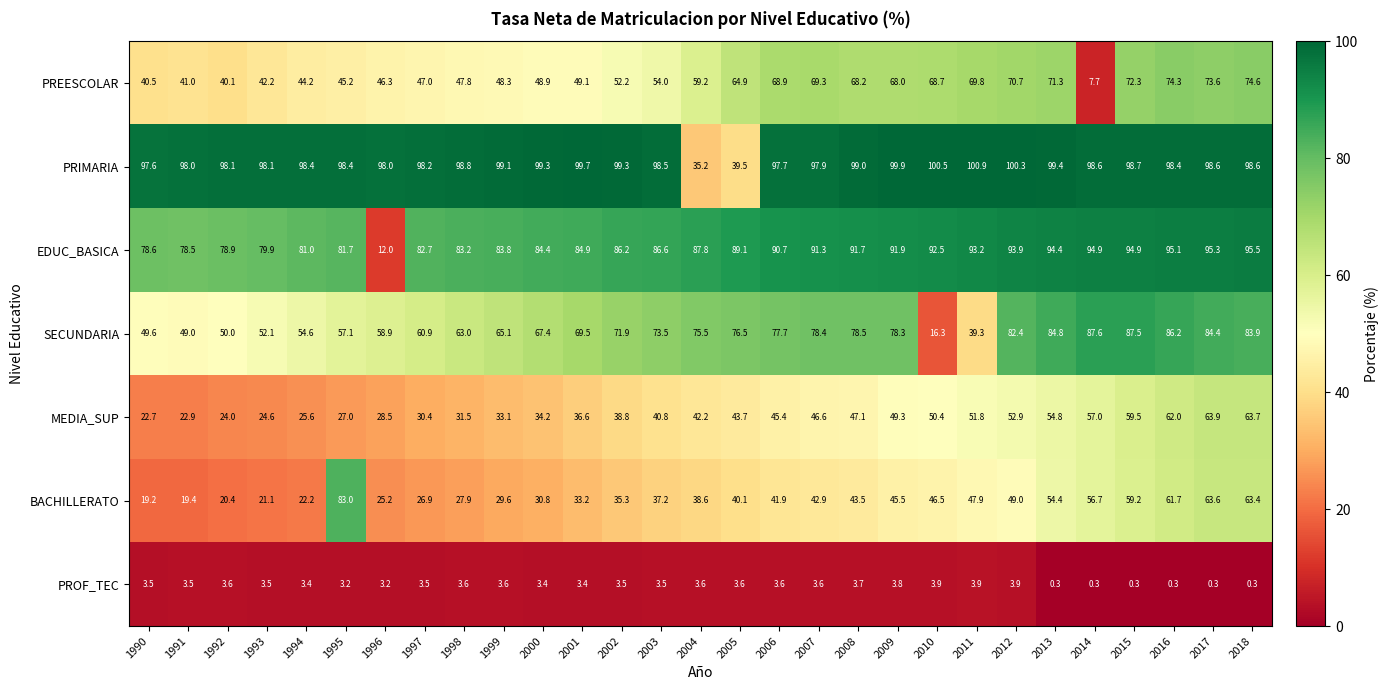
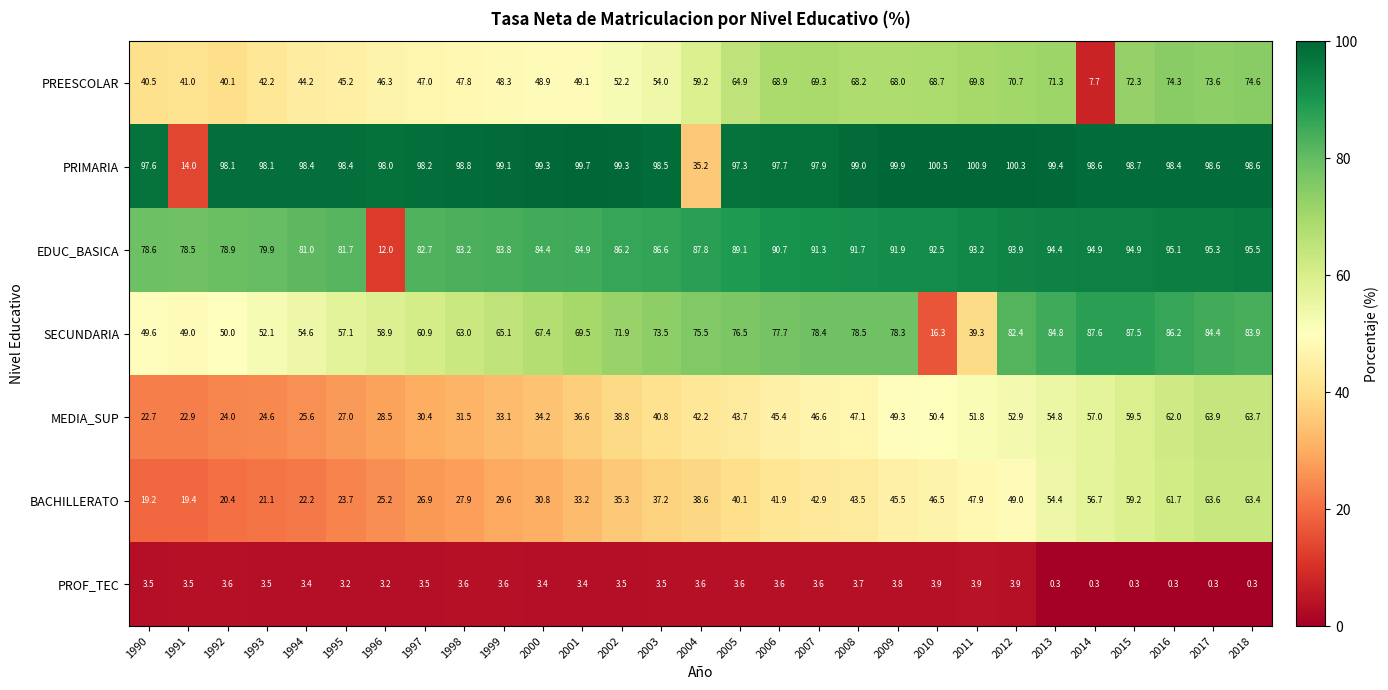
  {
    "PRIMARIA": {
      "1990": 97.6,
-     "1991": 98.0,
+     "1991": 14.0,
      "1992": 98.1,
      "1993": 98.1,
      "1994": 98.4,
      "1995": 98.4,
      "1996": 98.0,
      "1997": 98.2,
      "1998": 98.8,
      "1999": 99.1,
      "2000": 99.3,
      "2001": 99.7,
      "2002": 99.3,
      "2003": 98.5,
      "2004": 35.2,
-     "2005": 39.5,
+     "2005": 97.3,
      "2006": 97.7,
      "2007": 97.9,
      "2008": 99.0,
      "2009": 99.9,
      "2010": 100.5,
      "2011": 100.9,
      "2012": 100.3,
      "2013": 99.4,
      "2014": 98.6,
      "2015": 98.7,
      "2016": 98.4,
      "2017": 98.6,
      "2018": 98.6
    },
    "BACHILLERATO": {
      "1990": 19.2,
      "1991": 19.4,
      "1992": 20.4,
      "1993": 21.1,
      "1994": 22.2,
-     "1995": 83.0,
+     "1995": 23.7,
      "1996": 25.2,
      "1997": 26.9,
      "1998": 27.9,
      "1999": 29.6,
      "2000": 30.8,
      "2001": 33.2,
      "2002": 35.3,
      "2003": 37.2,
      "2004": 38.6,
      "2005": 40.1,
      "2006": 41.9,
      "2007": 42.9,
      "2008": 43.5,
      "2009": 45.5,
      "2010": 46.5,
      "2011": 47.9,
      "2012": 49.0,
      "2013": 54.4,
      "2014": 56.7,
      "2015": 59.2,
      "2016": 61.7,
      "2017": 63.6,
      "2018": 63.4
    }
  }
